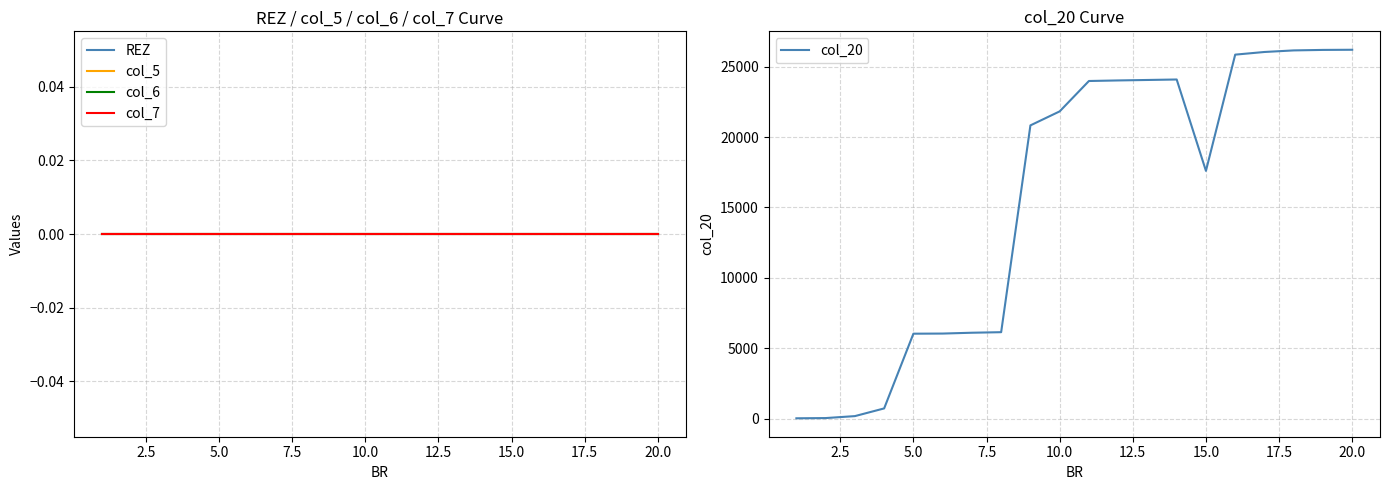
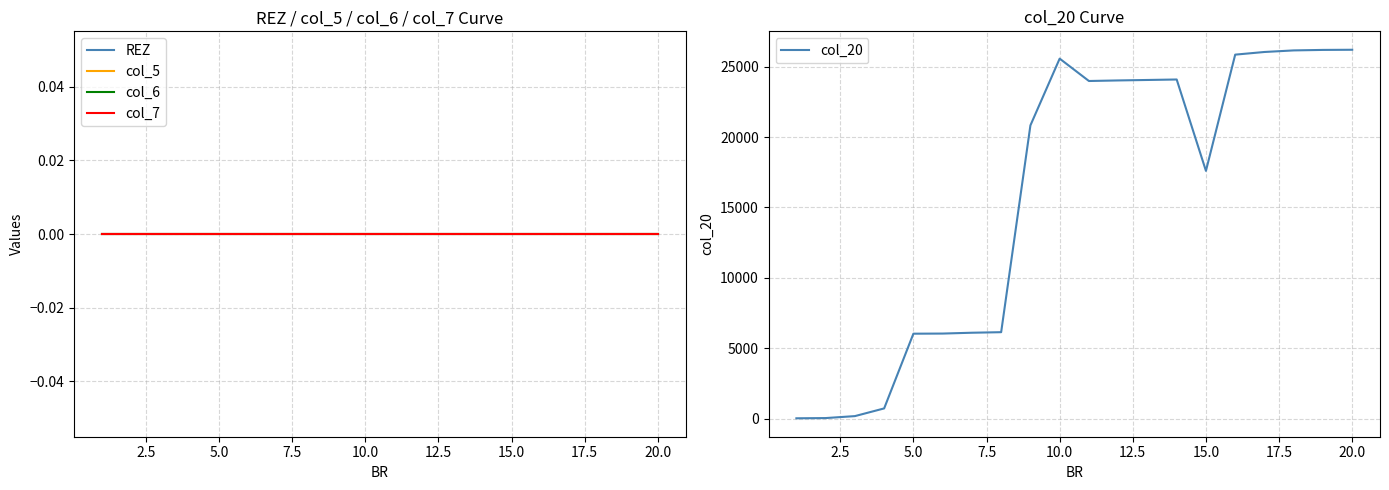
  {
    "REZ / col_5 / col_6 / col_7 Curve": {
      "5.0": 0.000,
      "10.0": 0.000,
      "15.0": 0.000,
      "20.0": 0.000
    },
    "col_20 Curve": {
      "5.0": 6000,
-     "10.0": 21800,
+     "10.0": 25600,
      "15.0": 17600,
      "20.0": 26200
    }
  }
